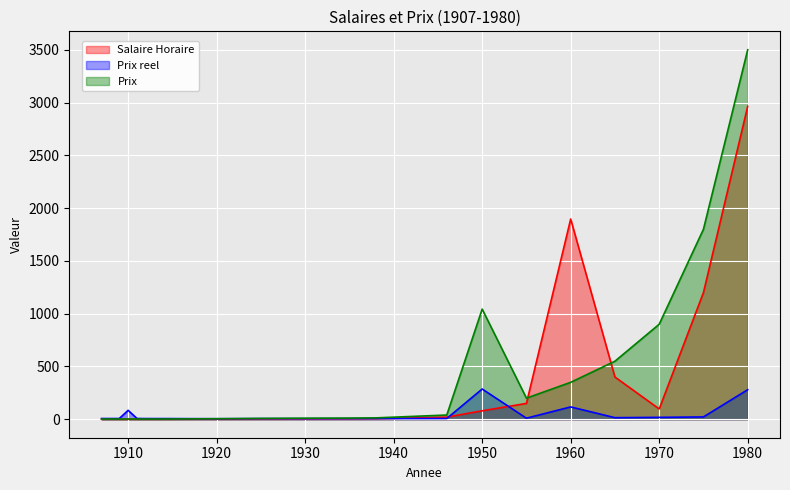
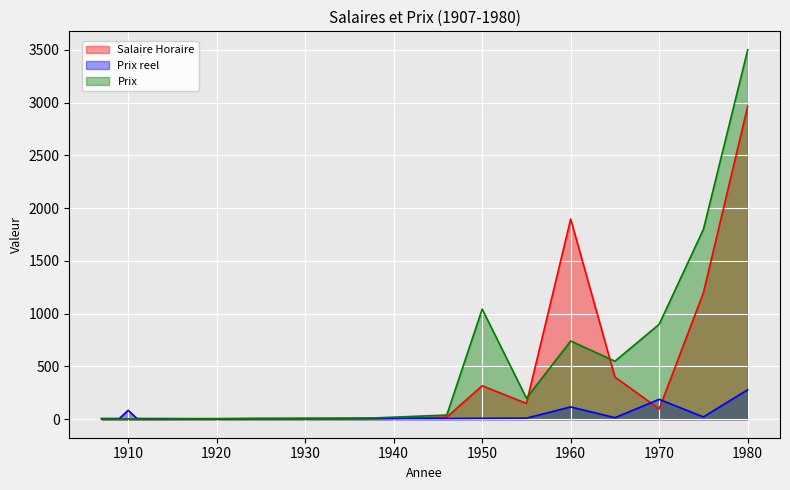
  {
    "Salaire Horaire": {
-     "1950": 80,
+     "1950": 320,
      "1960": 1900,
      "1970": 100,
      "1980": 2960
    },
    "Prix reel": {
      "1910": 80,
-     "1950": 290,
+     "1950": 10,
      "1960": 120,
-     "1970": 20,
+     "1970": 190,
      "1980": 280
    },
    "Prix": {
      "1950": 1040,
-     "1960": 350,
+     "1960": 740,
      "1970": 900,
      "1980": 3500
    }
  }
